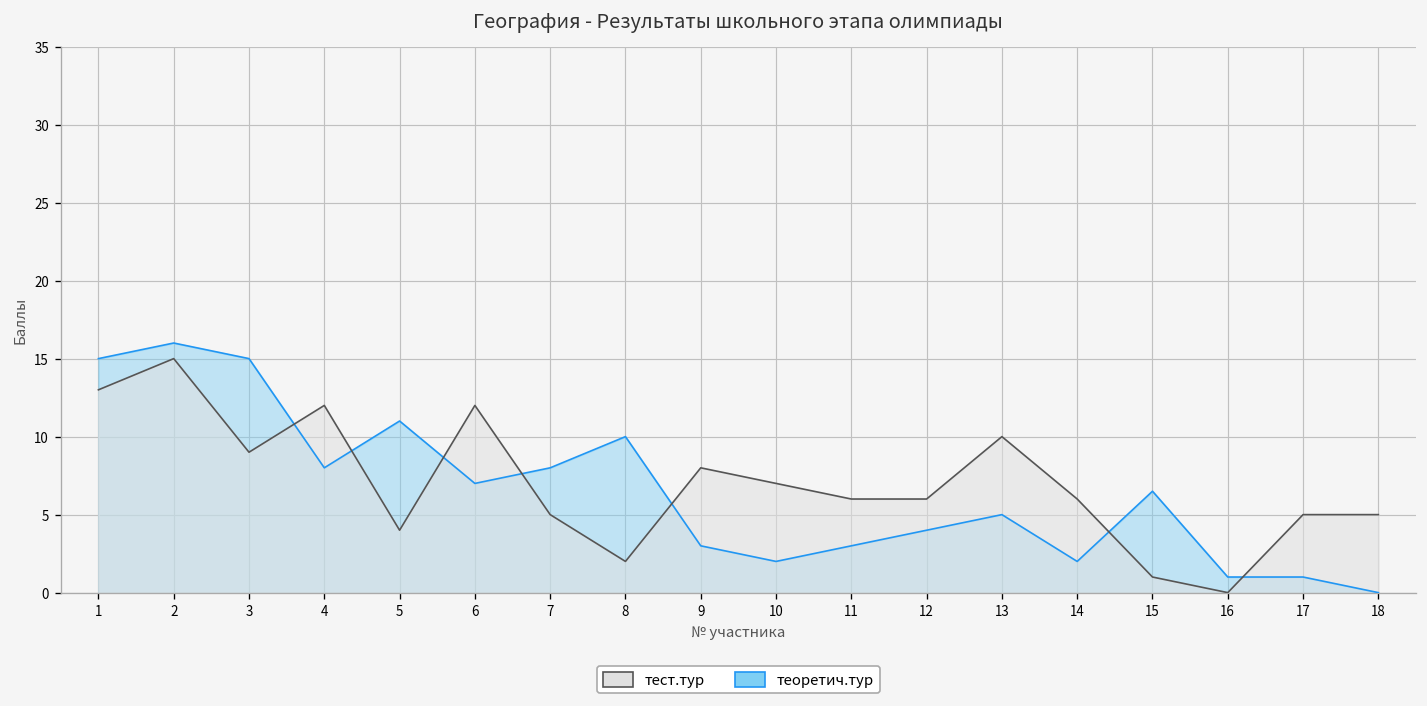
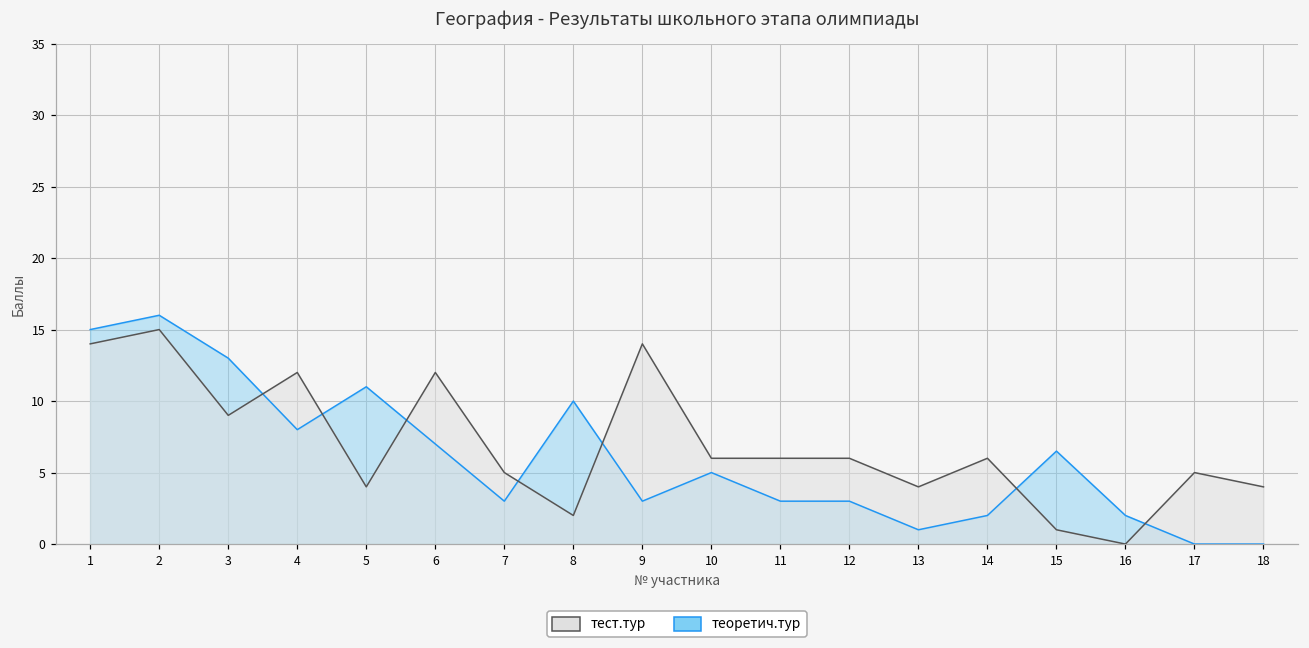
  {
    "теоретич.тур": {
      "1": 15,
      "2": 16,
-     "3": 15,
+     "3": 13,
      "4": 8,
      "5": 11,
      "6": 7,
-     "7": 8,
+     "7": 3,
      "8": 10,
      "9": 3,
-     "10": 2,
+     "10": 5,
      "11": 3,
-     "12": 4,
-     "13": 5,
+     "12": 3,
+     "13": 1,
      "14": 2,
      "15": 6.5,
-     "16": 1,
-     "17": 1,
+     "16": 2,
+     "17": 0,
      "18": 0
    },
    "тест.тур": {
-     "1": 13,
+     "1": 14,
      "2": 15,
      "3": 9,
      "4": 12,
      "5": 4,
      "6": 12,
      "7": 5,
      "8": 2,
-     "9": 8,
-     "10": 7,
+     "9": 14,
+     "10": 6,
      "11": 6,
      "12": 6,
-     "13": 10,
+     "13": 4,
      "14": 6,
      "15": 1,
      "16": 0,
      "17": 5,
-     "18": 5
+     "18": 4
    }
  }
